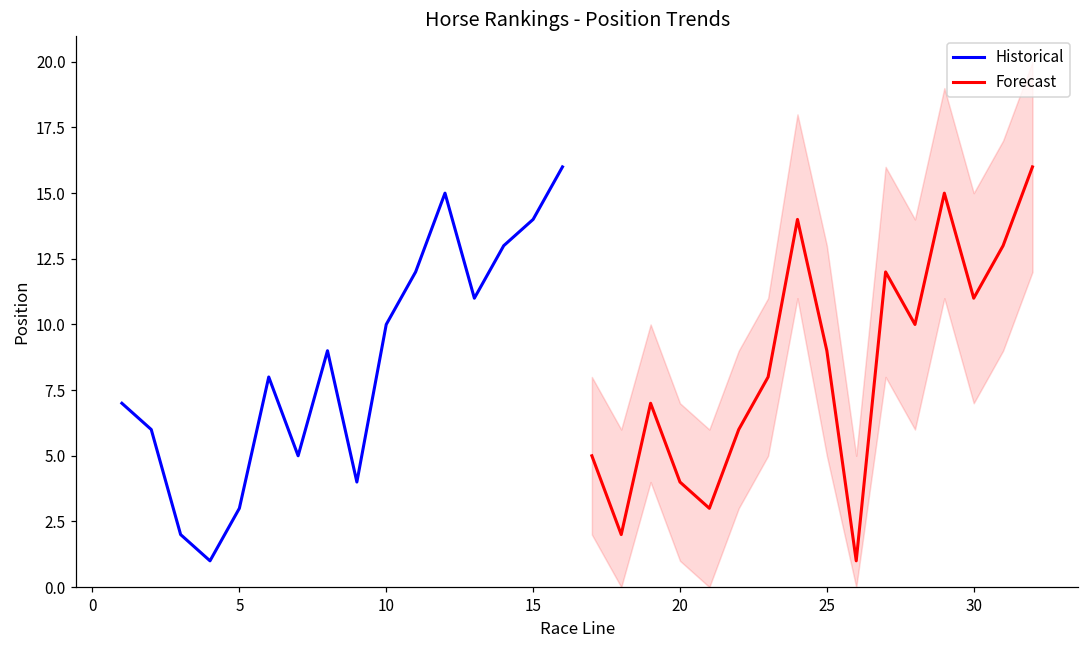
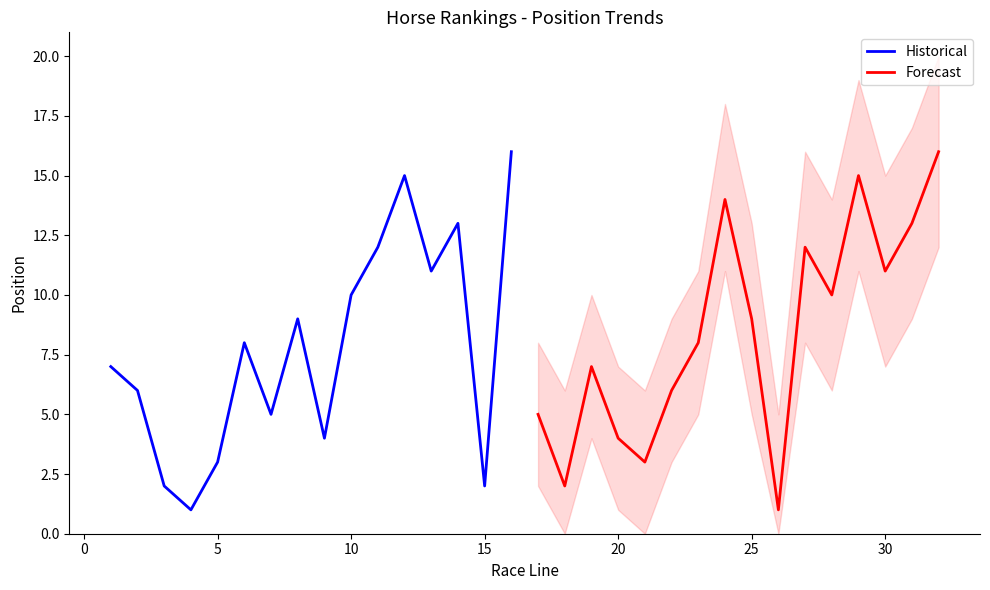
  {
    "Historical": {
      "5": 3,
      "10": 10,
-     "15": 14
+     "15": 2
    }
  }
